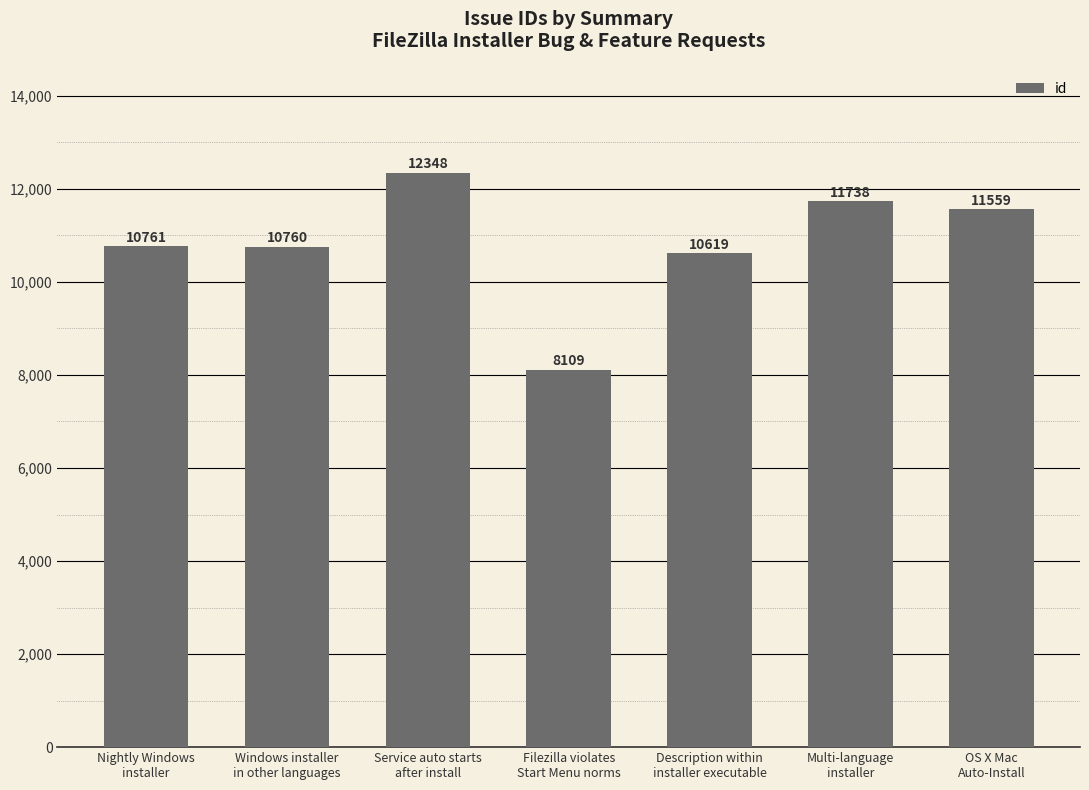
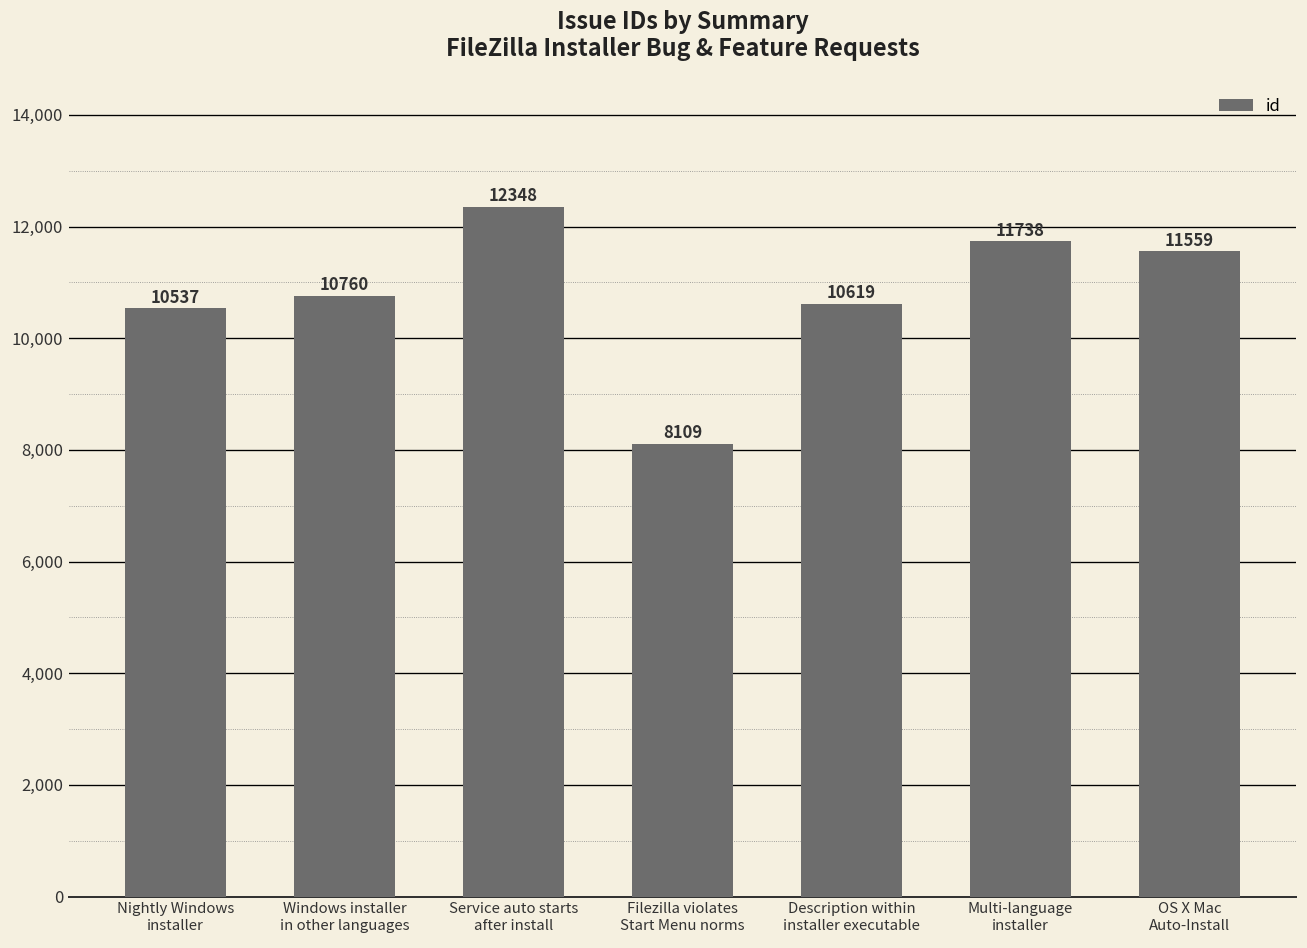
  {
-   "Nightly Windows installer": 10761,
+   "Nightly Windows installer": 10537,
    "Windows installer in other languages": 10760,
    "Service auto starts after install": 12348,
    "Filezilla violates Start Menu norms": 8109,
    "Description within installer executable": 10619,
    "Multi-language installer": 11738,
    "OS X Mac Auto-Install": 11559
  }
